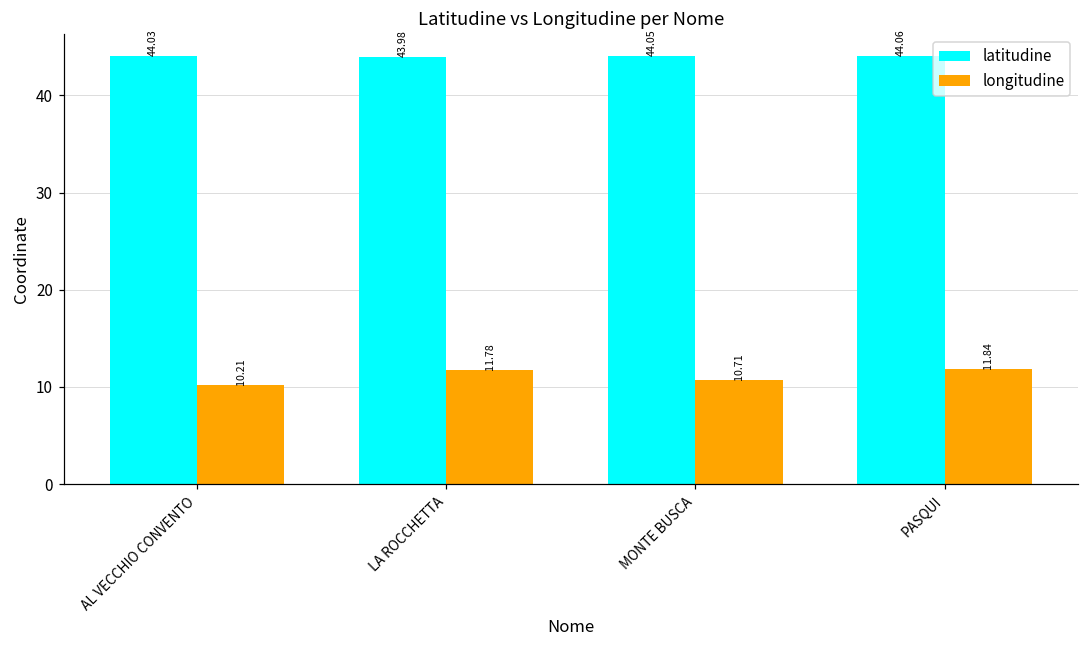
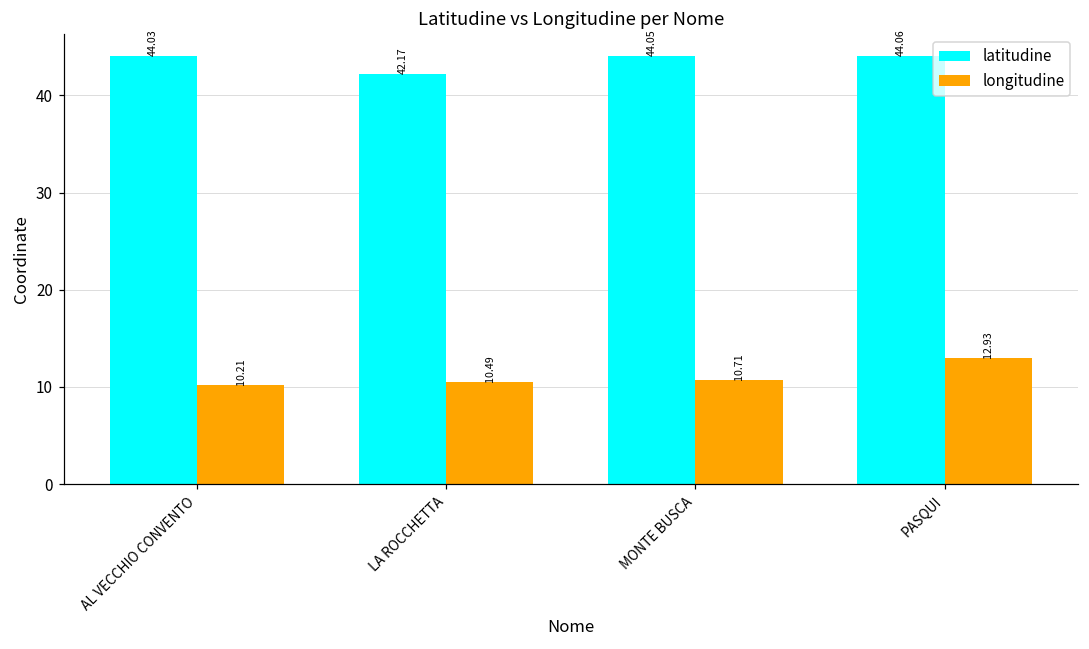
  {
    "latitudine": {
      "AL VECCHIO CONVENTO": 44.03,
-     "LA ROCCHETTA": 43.98,
+     "LA ROCCHETTA": 42.17,
      "MONTE BUSCA": 44.05,
      "PASQUI": 44.06
    },
    "longitudine": {
      "AL VECCHIO CONVENTO": 10.21,
-     "LA ROCCHETTA": 11.78,
+     "LA ROCCHETTA": 10.49,
      "MONTE BUSCA": 10.71,
-     "PASQUI": 11.84
+     "PASQUI": 12.93
    }
  }
